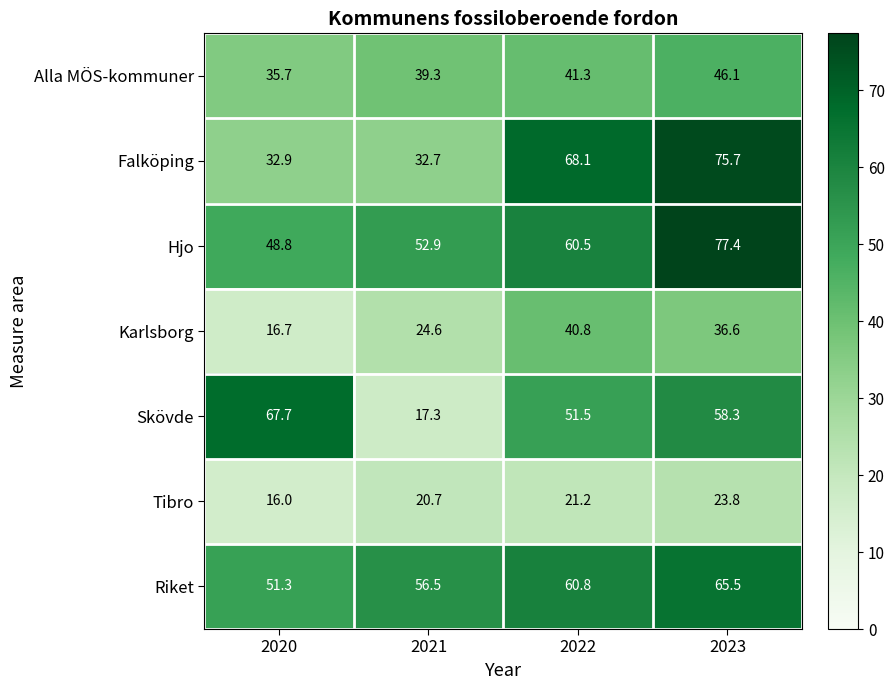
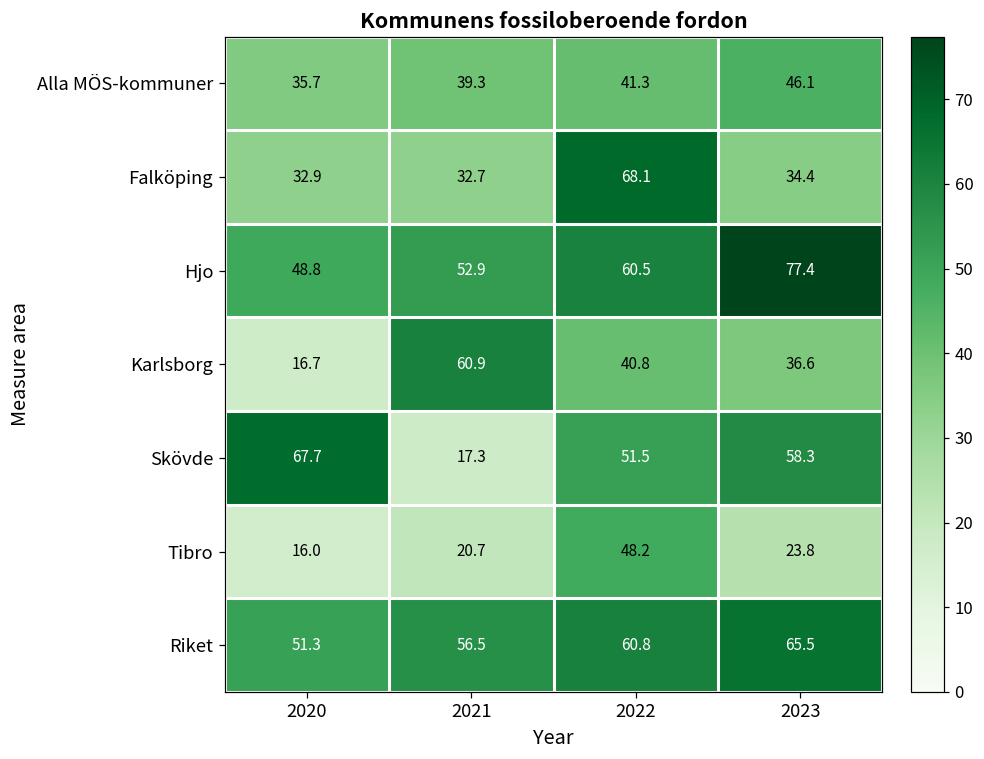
  {
    "Alla MÖS-kommuner": {
      "2020": 35.7,
      "2021": 39.3,
      "2022": 41.3,
      "2023": 46.1
    },
    "Falköping": {
      "2020": 32.9,
      "2021": 32.7,
      "2022": 68.1,
-     "2023": 75.7
+     "2023": 34.4
    },
    "Hjo": {
      "2020": 48.8,
      "2021": 52.9,
      "2022": 60.5,
      "2023": 77.4
    },
    "Karlsborg": {
      "2020": 16.7,
-     "2021": 24.6,
+     "2021": 60.9,
      "2022": 40.8,
      "2023": 36.6
    },
    "Skövde": {
      "2020": 67.7,
      "2021": 17.3,
      "2022": 51.5,
      "2023": 58.3
    },
    "Tibro": {
      "2020": 16.0,
      "2021": 20.7,
-     "2022": 21.2,
+     "2022": 48.2,
      "2023": 23.8
    },
    "Riket": {
      "2020": 51.3,
      "2021": 56.5,
      "2022": 60.8,
      "2023": 65.5
    }
  }
